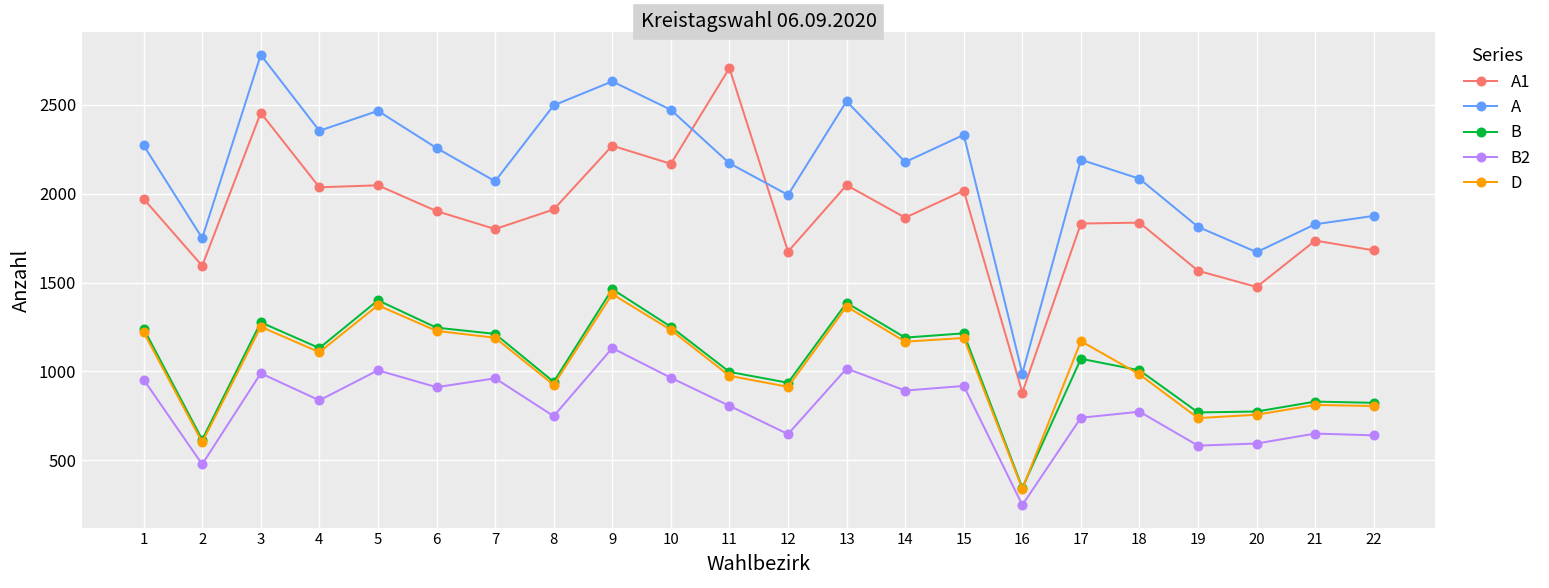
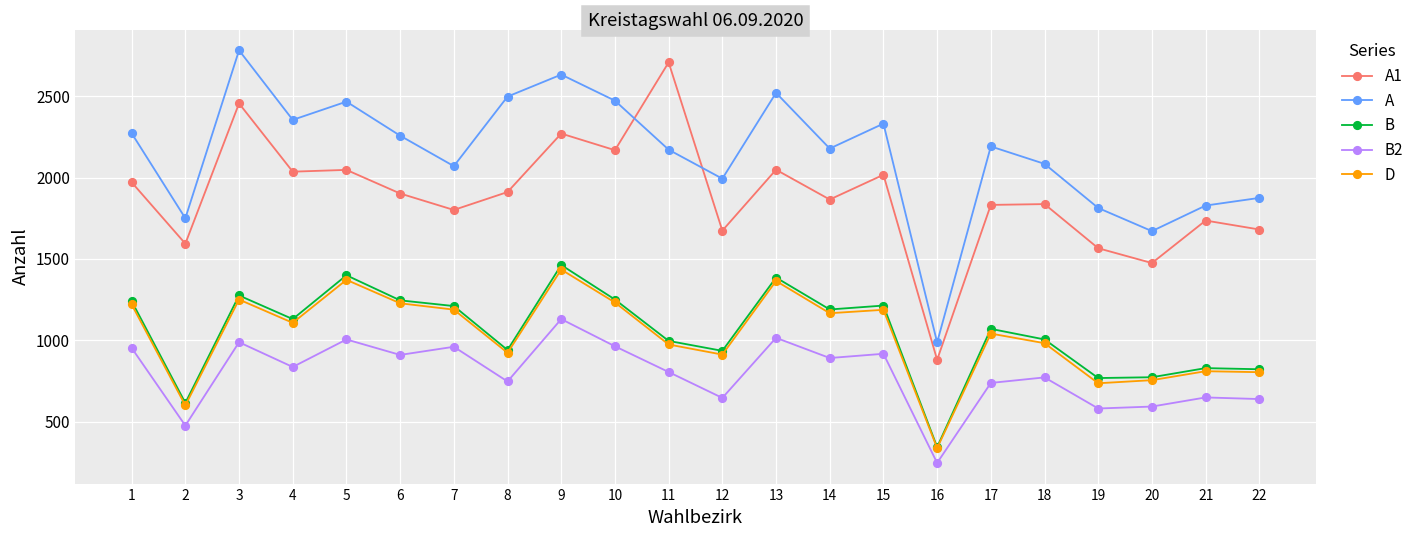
  {
    "A1": {
      "1": 1970,
      "2": 1590,
      "3": 2460,
      "4": 2040,
      "5": 2050,
      "6": 1900,
      "7": 1800,
      "8": 1910,
      "9": 2270,
      "10": 2170,
      "11": 2710,
      "12": 1670,
      "13": 2050,
      "14": 1870,
      "15": 2020,
      "16": 880,
      "17": 1830,
      "18": 1840,
      "19": 1570,
      "20": 1480,
      "21": 1740,
      "22": 1680
    },
    "A": {
      "1": 2270,
      "2": 1750,
      "3": 2780,
      "4": 2350,
      "5": 2470,
      "6": 2260,
      "7": 2070,
      "8": 2500,
      "9": 2630,
      "10": 2470,
      "11": 2170,
      "12": 1990,
      "13": 2520,
      "14": 2180,
      "15": 2330,
      "16": 990,
      "17": 2190,
      "18": 2080,
      "19": 1810,
      "20": 1670,
      "21": 1830,
      "22": 1880
    },
    "B": {
      "1": 1240,
      "3": 1280,
      "4": 1130,
      "5": 1400,
      "6": 1250,
      "7": 1210,
      "9": 1460,
      "10": 1250,
      "11": 1000,
      "12": 940,
      "13": 1390,
      "14": 1190,
      "15": 1210,
      "17": 1070,
      "18": 1010,
      "19": 770,
      "20": 770,
      "21": 830,
      "22": 820
    },
    "B2": {
      "1": 950,
      "2": 480,
      "3": 990,
      "4": 840,
      "5": 1010,
      "6": 910,
      "7": 960,
      "8": 750,
      "9": 1130,
      "10": 960,
      "11": 810,
      "12": 650,
      "13": 1020,
      "14": 890,
      "15": 920,
      "16": 250,
      "17": 740,
      "18": 770,
      "19": 580,
      "20": 590,
      "21": 650,
      "22": 640
    },
    "D": {
      "1": 1220,
      "3": 1250,
      "4": 1110,
      "5": 1370,
      "6": 1230,
      "7": 1190,
      "9": 1440,
      "10": 1230,
      "11": 980,
      "12": 910,
      "13": 1370,
      "14": 1170,
      "15": 1190,
-     "17": 1170,
+     "17": 1040,
      "18": 980,
      "19": 740,
      "20": 760,
      "21": 810,
      "22": 810
    }
  }
